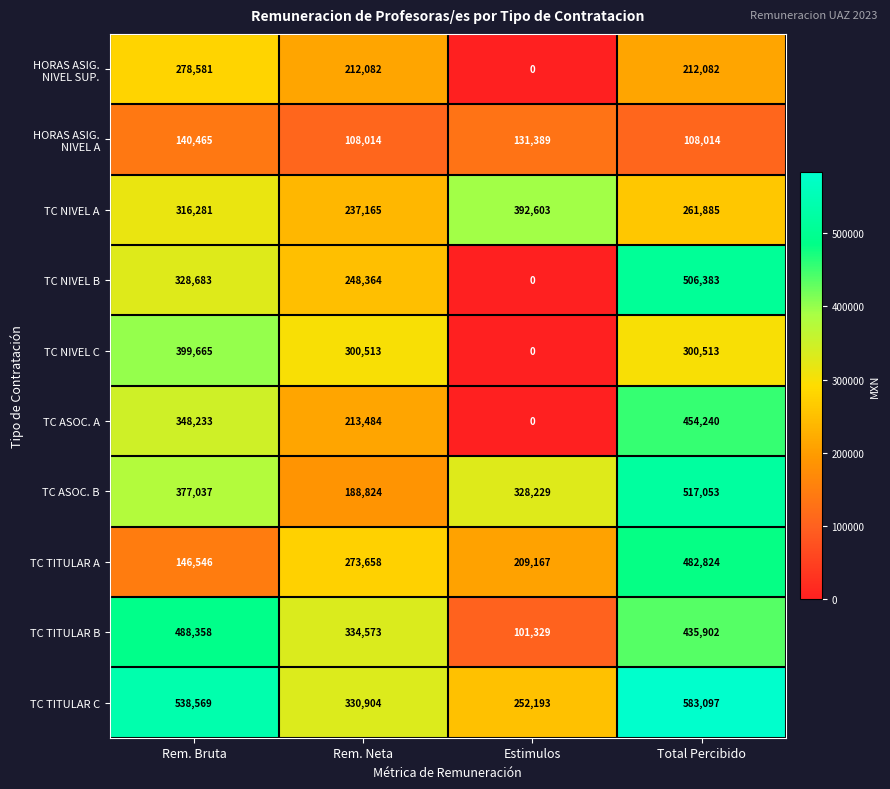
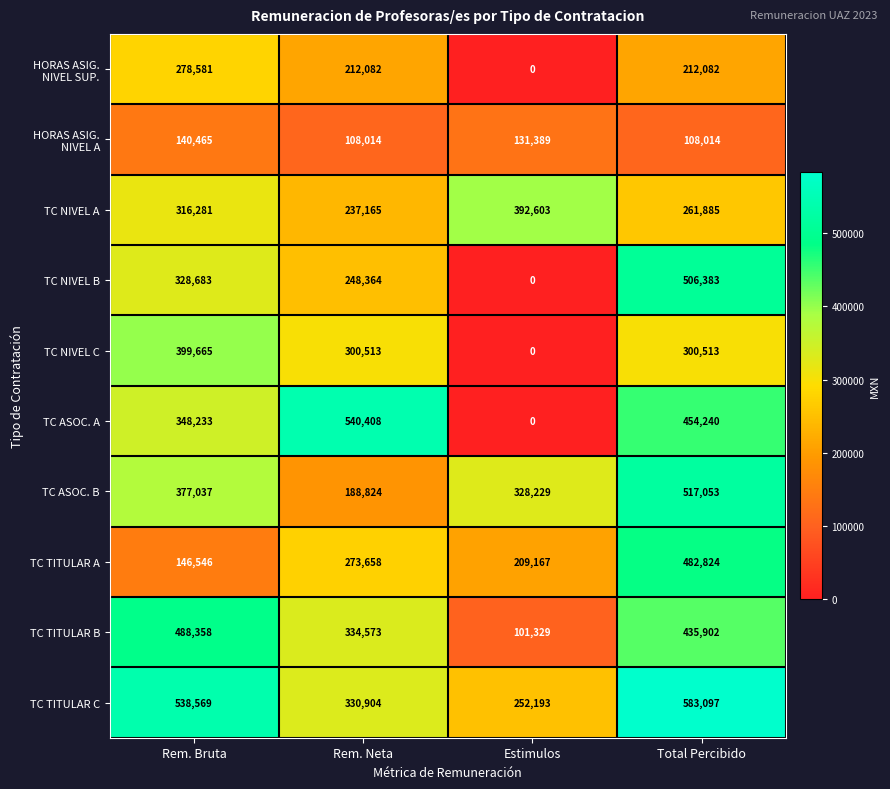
  {
    "HORAS ASIG. NIVEL SUP.": {
      "Rem. Bruta": "278,581",
      "Rem. Neta": "212,082",
      "Estimulos": "0",
      "Total Percibido": "212,082"
    },
    "HORAS ASIG. NIVEL A": {
      "Rem. Bruta": "140,465",
      "Rem. Neta": "108,014",
      "Estimulos": "131,389",
      "Total Percibido": "108,014"
    },
    "TC NIVEL A": {
      "Rem. Bruta": "316,281",
      "Rem. Neta": "237,165",
      "Estimulos": "392,603",
      "Total Percibido": "261,885"
    },
    "TC NIVEL B": {
      "Rem. Bruta": "328,683",
      "Rem. Neta": "248,364",
      "Estimulos": "0",
      "Total Percibido": "506,383"
    },
    "TC NIVEL C": {
      "Rem. Bruta": "399,665",
      "Rem. Neta": "300,513",
      "Estimulos": "0",
      "Total Percibido": "300,513"
    },
    "TC ASOC. A": {
      "Rem. Bruta": "348,233",
-     "Rem. Neta": "213,484",
+     "Rem. Neta": "540,408",
      "Estimulos": "0",
      "Total Percibido": "454,240"
    },
    "TC ASOC. B": {
      "Rem. Bruta": "377,037",
      "Rem. Neta": "188,824",
      "Estimulos": "328,229",
      "Total Percibido": "517,053"
    },
    "TC TITULAR A": {
      "Rem. Bruta": "146,546",
      "Rem. Neta": "273,658",
      "Estimulos": "209,167",
      "Total Percibido": "482,824"
    },
    "TC TITULAR B": {
      "Rem. Bruta": "488,358",
      "Rem. Neta": "334,573",
      "Estimulos": "101,329",
      "Total Percibido": "435,902"
    },
    "TC TITULAR C": {
      "Rem. Bruta": "538,569",
      "Rem. Neta": "330,904",
      "Estimulos": "252,193",
      "Total Percibido": "583,097"
    }
  }
